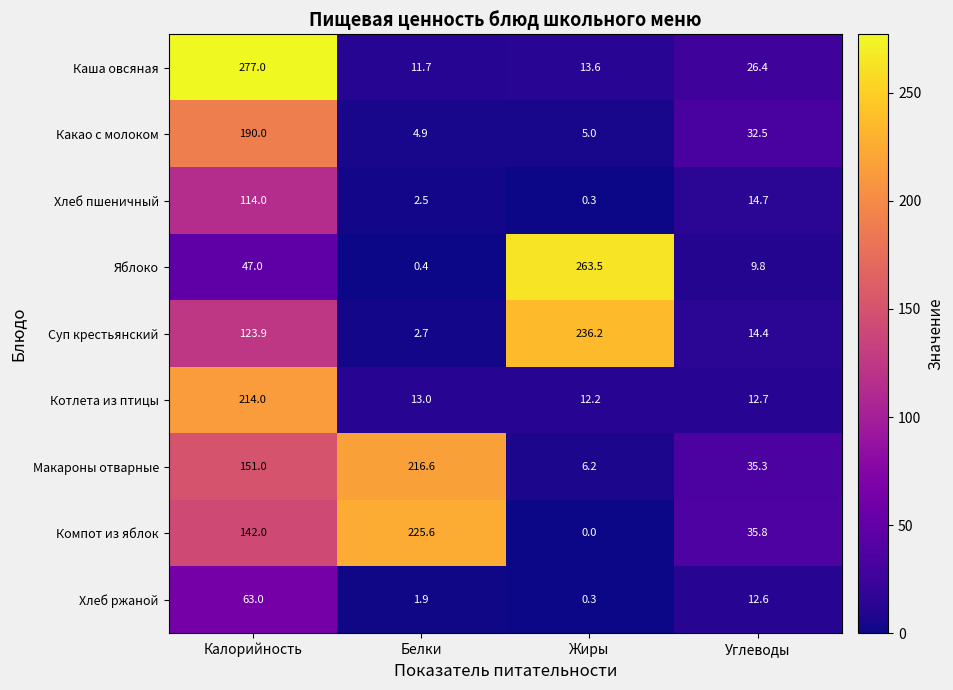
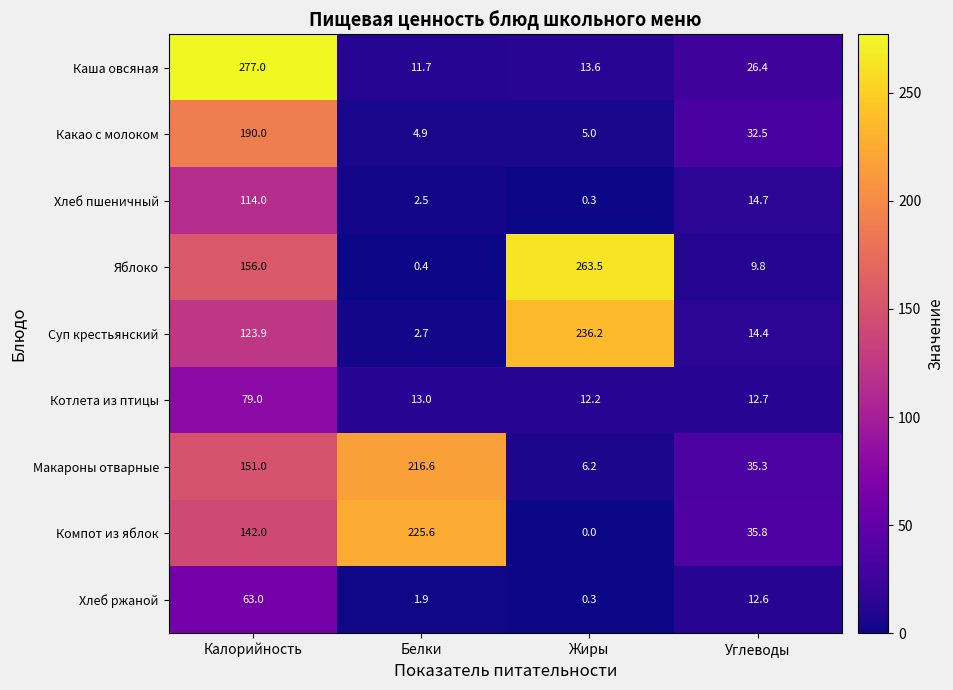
  {
    "Каша овсяная": {
      "Калорийность": 277.0,
      "Белки": 11.7,
      "Жиры": 13.6,
      "Углеводы": 26.4
    },
    "Какао с молоком": {
      "Калорийность": 190.0,
      "Белки": 4.9,
      "Жиры": 5.0,
      "Углеводы": 32.5
    },
    "Хлеб пшеничный": {
      "Калорийность": 114.0,
      "Белки": 2.5,
      "Жиры": 0.3,
      "Углеводы": 14.7
    },
    "Яблоко": {
-     "Калорийность": 47.0,
+     "Калорийность": 156.0,
      "Белки": 0.4,
      "Жиры": 263.5,
      "Углеводы": 9.8
    },
    "Суп крестьянский": {
      "Калорийность": 123.9,
      "Белки": 2.7,
      "Жиры": 236.2,
      "Углеводы": 14.4
    },
    "Котлета из птицы": {
-     "Калорийность": 214.0,
+     "Калорийность": 79.0,
      "Белки": 13.0,
      "Жиры": 12.2,
      "Углеводы": 12.7
    },
    "Макароны отварные": {
      "Калорийность": 151.0,
      "Белки": 216.6,
      "Жиры": 6.2,
      "Углеводы": 35.3
    },
    "Компот из яблок": {
      "Калорийность": 142.0,
      "Белки": 225.6,
      "Жиры": 0.0,
      "Углеводы": 35.8
    },
    "Хлеб ржаной": {
      "Калорийность": 63.0,
      "Белки": 1.9,
      "Жиры": 0.3,
      "Углеводы": 12.6
    }
  }
